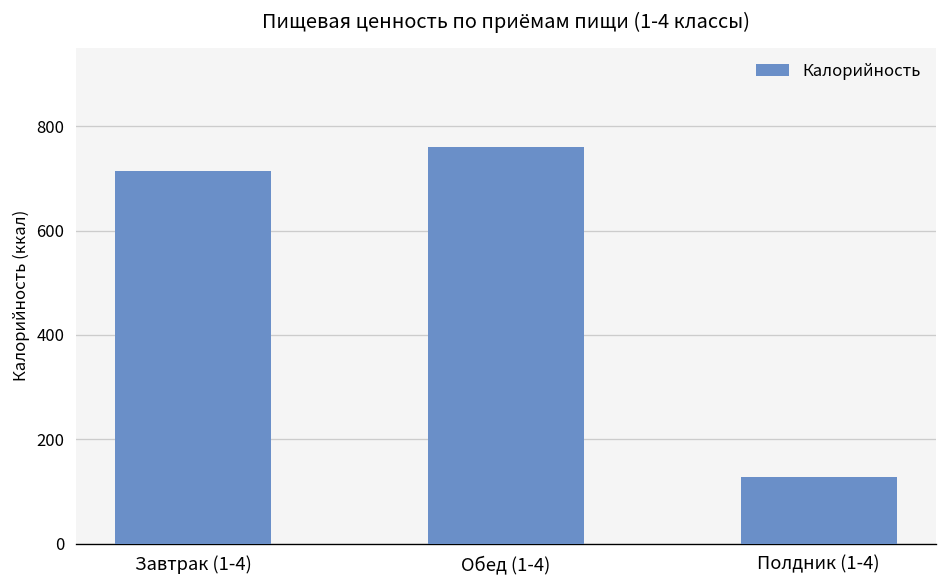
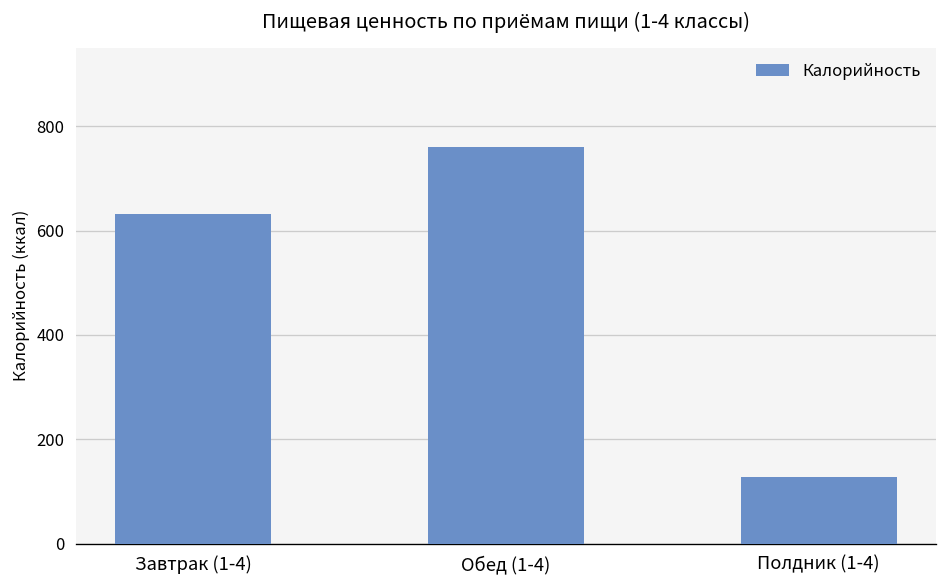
  {
-   "Завтрак (1-4)": 710,
+   "Завтрак (1-4)": 630,
    "Обед (1-4)": 760,
    "Полдник (1-4)": 130
  }
